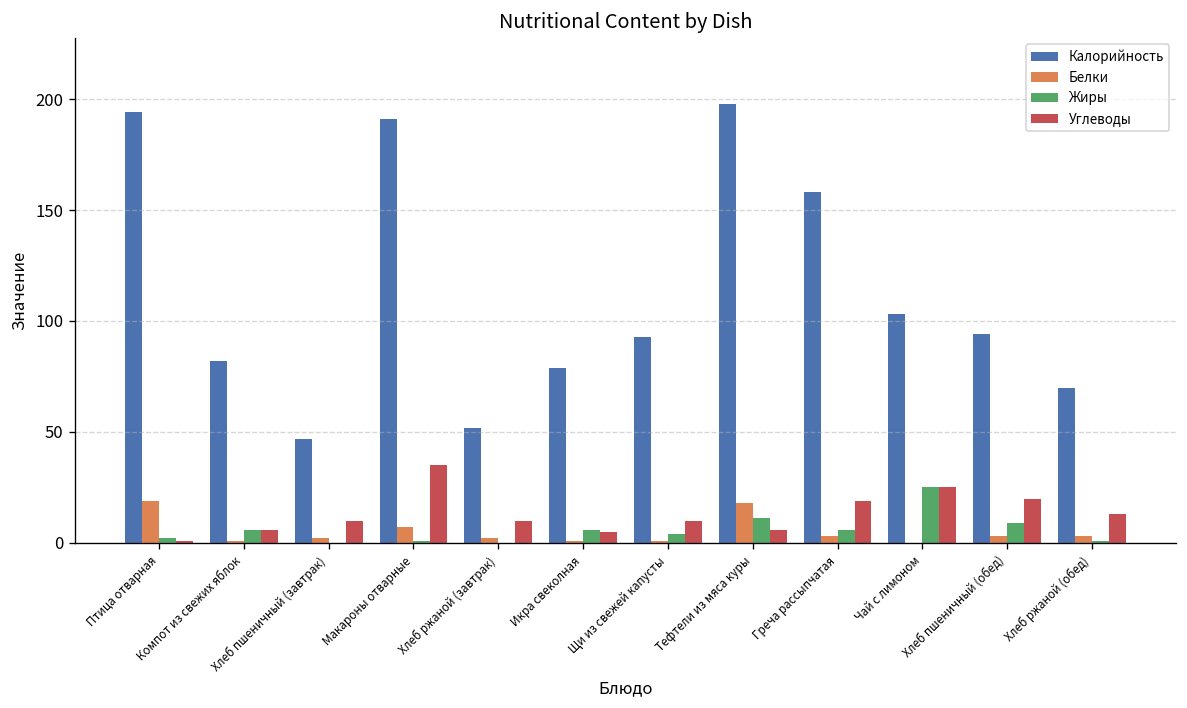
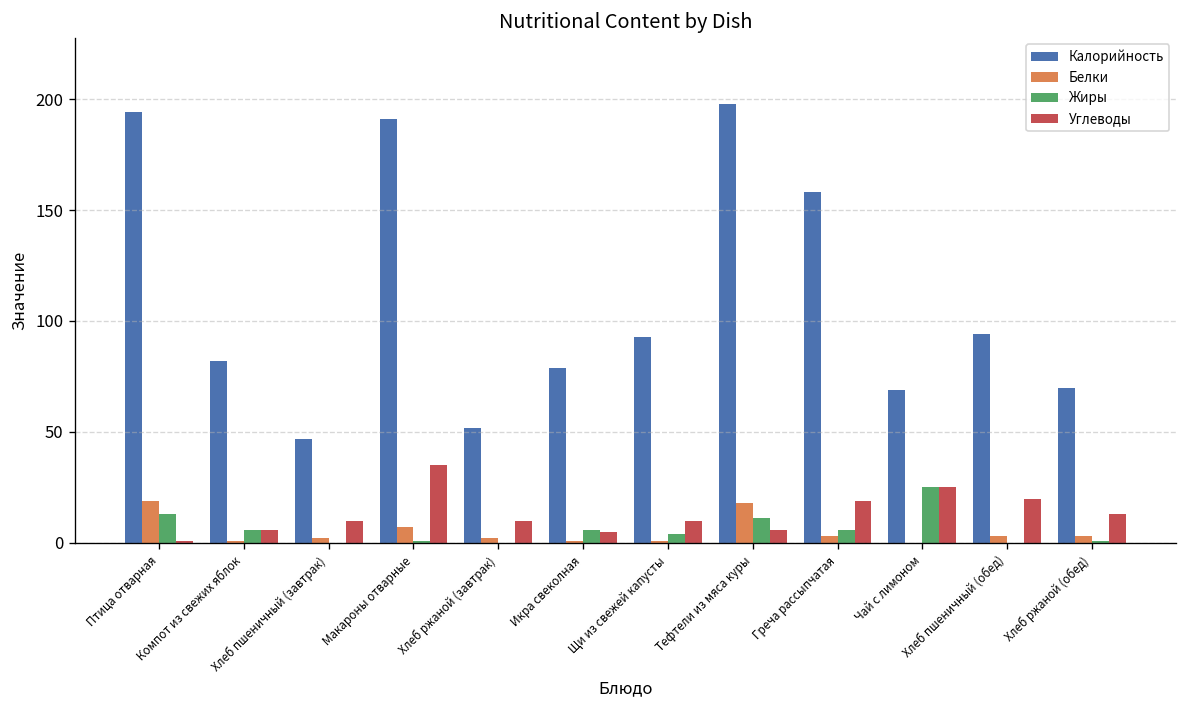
  {
    "Калорийность": {
      "Птица отварная": 194,
      "Компот из свежих яблок": 82,
      "Хлеб пшеничный (завтрак)": 47,
      "Макароны отварные": 191,
      "Хлеб ржаной (завтрак)": 52,
      "Икра свеколная": 79,
      "Щи из свежей капусты": 93,
      "Тефтели из мяса куры": 198,
      "Греча рассыпчатая": 158,
-     "Чай с лимоном": 103,
+     "Чай с лимоном": 69,
      "Хлеб пшеничный (обед)": 94,
      "Хлеб ржаной (обед)": 70
    },
    "Жиры": {
-     "Птица отварная": 2,
+     "Птица отварная": 13,
      "Компот из свежих яблок": 6,
      "Хлеб пшеничный (завтрак)": 0,
      "Хлеб ржаной (завтрак)": 0,
      "Икра свеколная": 6,
      "Щи из свежей капусты": 4,
      "Тефтели из мяса куры": 11,
      "Греча рассыпчатая": 6,
      "Чай с лимоном": 25,
-     "Хлеб пшеничный (обед)": 9
+     "Хлеб пшеничный (обед)": 0
    }
  }
